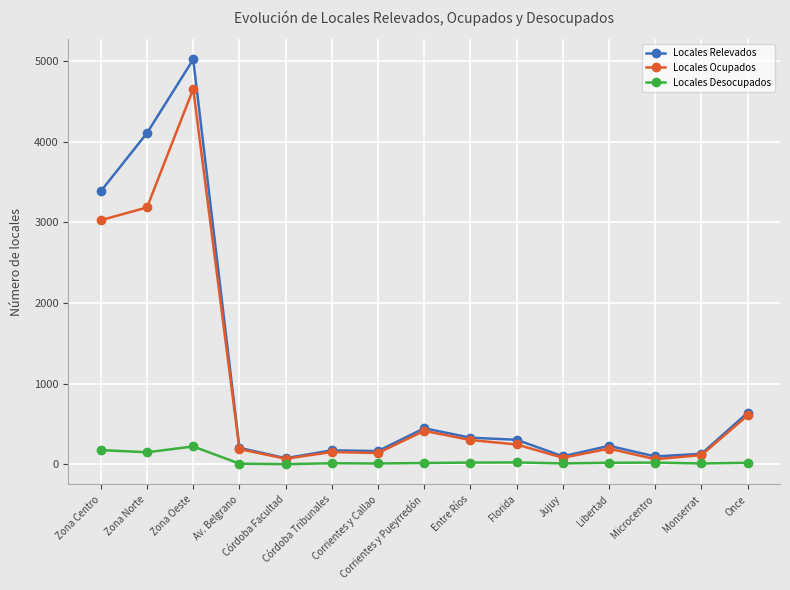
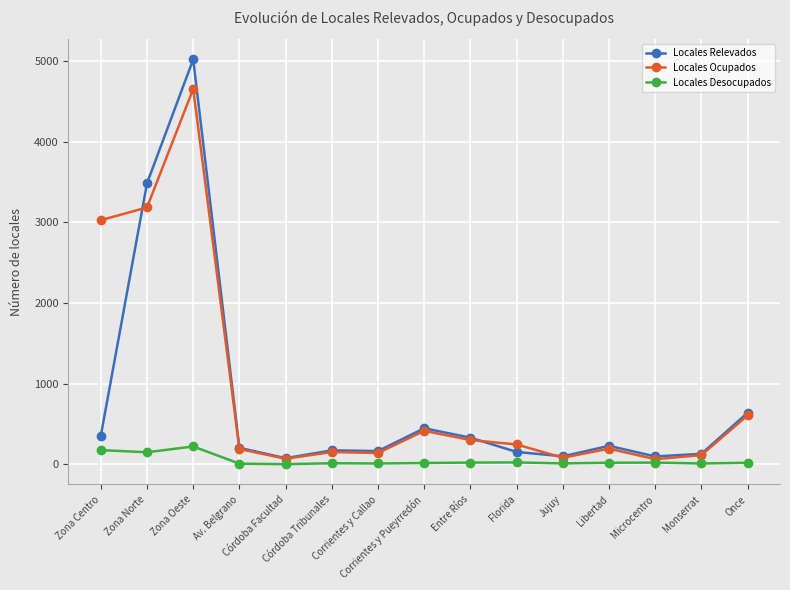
  {
    "Locales Relevados": {
-     "Zona Centro": 3400,
-     "Zona Norte": 4100,
+     "Zona Centro": 400,
+     "Zona Norte": 3500,
      "Zona Oeste": 5000,
      "Corrientes y Pueyrredón": 400,
-     "Florida": 300,
+     "Florida": 200,
      "Libertad": 200,
      "Microcentro": 100,
      "Once": 600
    },
    "Locales Ocupados": {
      "Zona Centro": 3000,
      "Zona Norte": 3200,
      "Zona Oeste": 4700,
      "Corrientes y Pueyrredón": 400,
      "Florida": 200,
      "Libertad": 200,
      "Microcentro": 100,
      "Once": 600
    },
    "Locales Desocupados": {
      "Zona Centro": 200,
      "Zona Norte": 100,
      "Zona Oeste": 200,
      "Av. Belgrano": 0,
      "Córdoba Facultad": 0,
      "Córdoba Tribunales": 0,
      "Corrientes y Callao": 0,
      "Corrientes y Pueyrredón": 0,
      "Entre Ríos": 0,
      "Florida": 0,
      "Jujuy": 0,
      "Libertad": 0,
      "Microcentro": 0,
      "Monserrat": 0,
      "Once": 0
    }
  }
